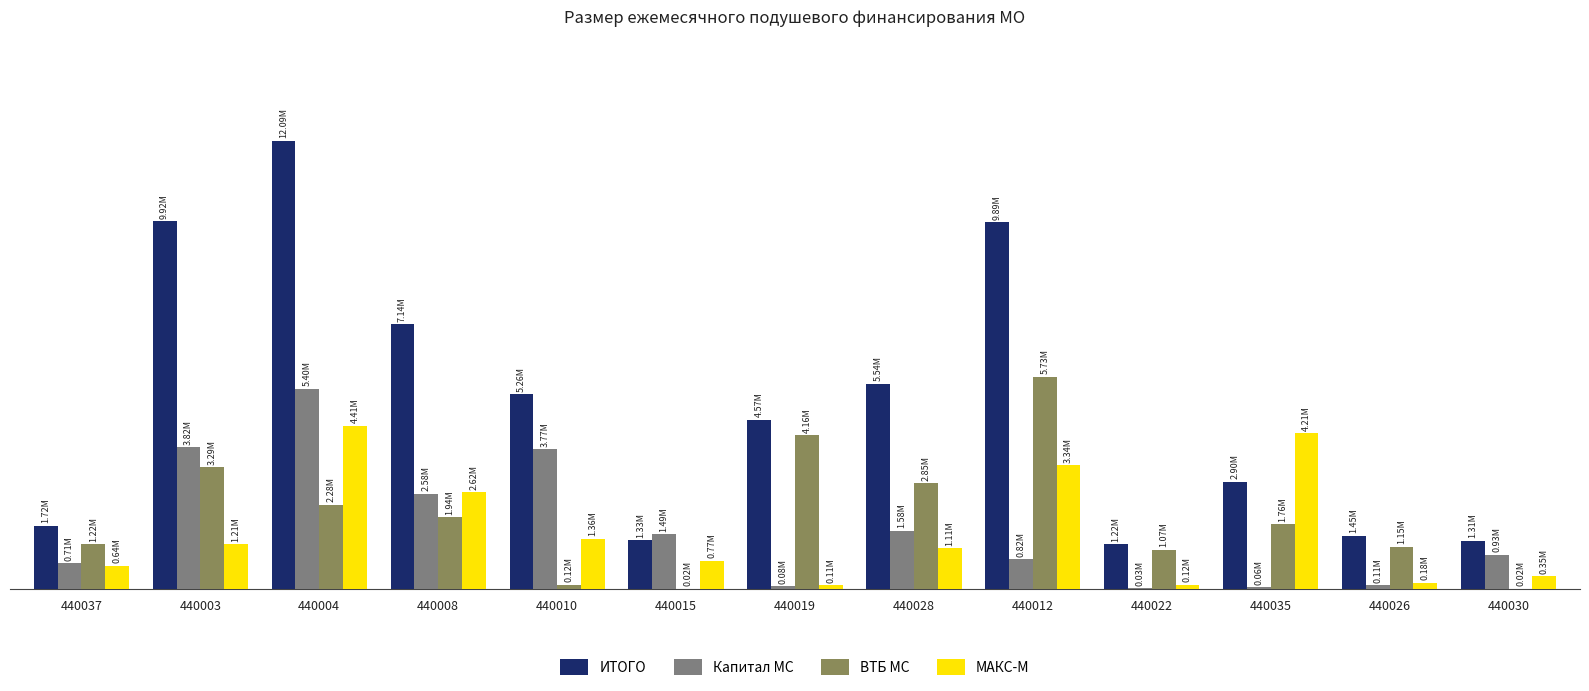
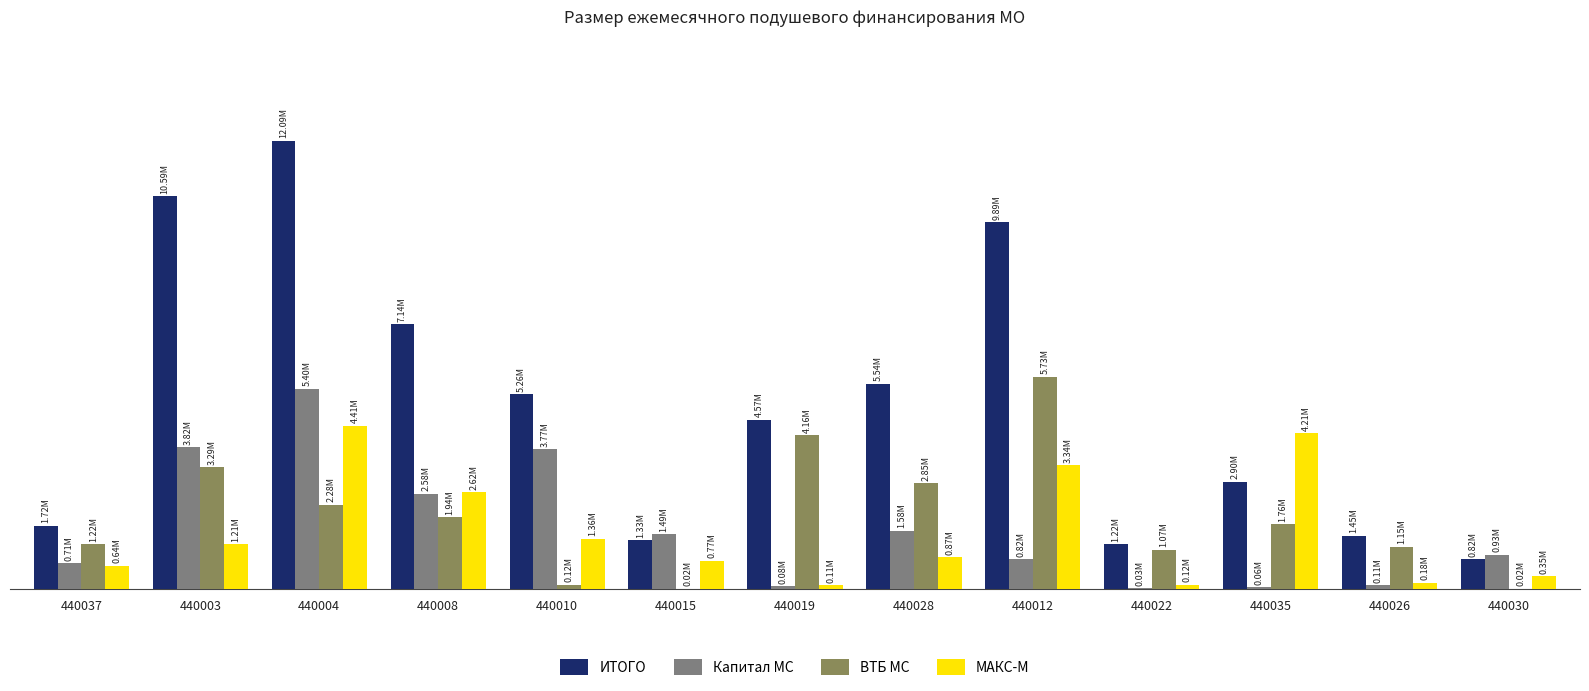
  {
    "ИТОГО": {
      "440037": "1.72M",
-     "440003": "9.92M",
+     "440003": "10.59M",
      "440004": "12.09M",
      "440008": "7.14M",
      "440010": "5.26M",
      "440015": "1.33M",
      "440019": "4.57M",
      "440028": "5.54M",
      "440012": "9.89M",
      "440022": "1.22M",
      "440035": "2.90M",
      "440026": "1.45M",
-     "440030": "1.31M"
+     "440030": "0.82M"
    },
    "МАКС-М": {
      "440037": "0.64M",
      "440003": "1.21M",
      "440004": "4.41M",
      "440008": "2.62M",
      "440010": "1.36M",
      "440015": "0.77M",
      "440019": "0.11M",
-     "440028": "1.11M",
+     "440028": "0.87M",
      "440012": "3.34M",
      "440022": "0.12M",
      "440035": "4.21M",
      "440026": "0.18M",
      "440030": "0.35M"
    }
  }
